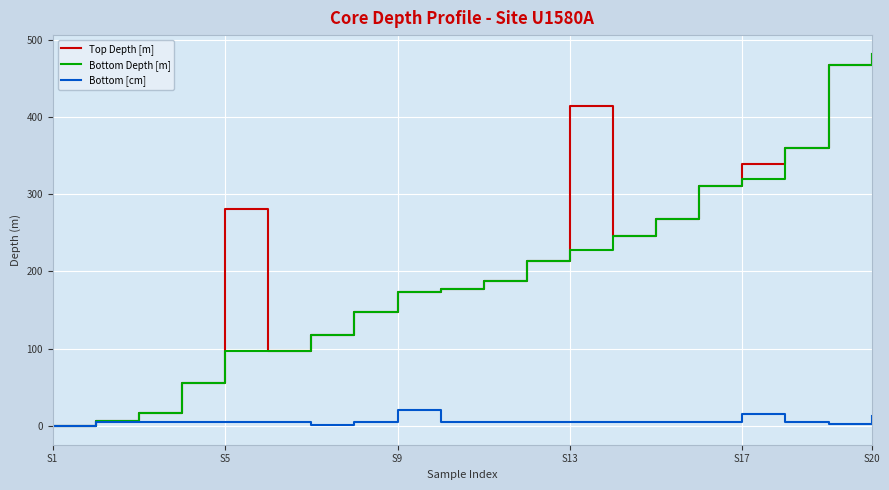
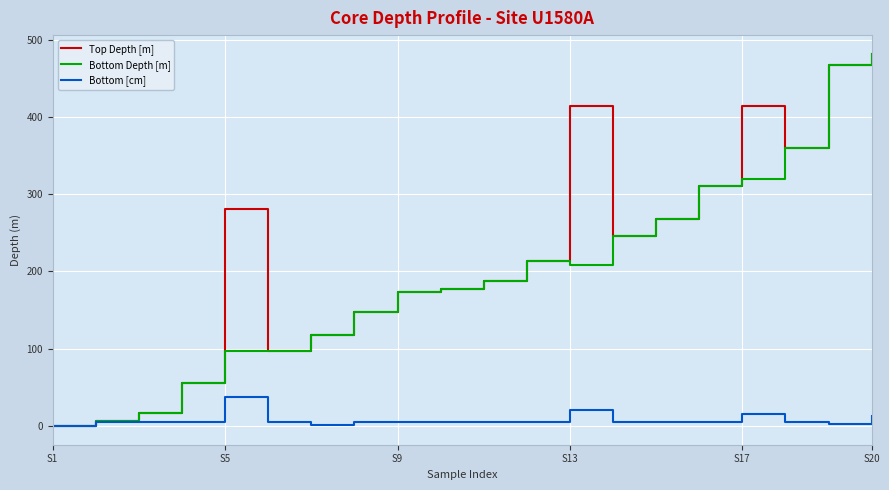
  {
    "Top Depth [m]": {
      "S5": 280,
      "S13": 410,
-     "S17": 340
+     "S17": 410
    },
    "Bottom Depth [m]": {
      "S5": 100,
-     "S13": 230,
+     "S13": 210,
      "S17": 320
    },
    "Bottom [cm]": {
-     "S5": 10,
-     "S9": 20,
-     "S13": 10,
+     "S5": 40,
+     "S9": 10,
+     "S13": 20,
      "S17": 20,
      "S20": 10
    }
  }
